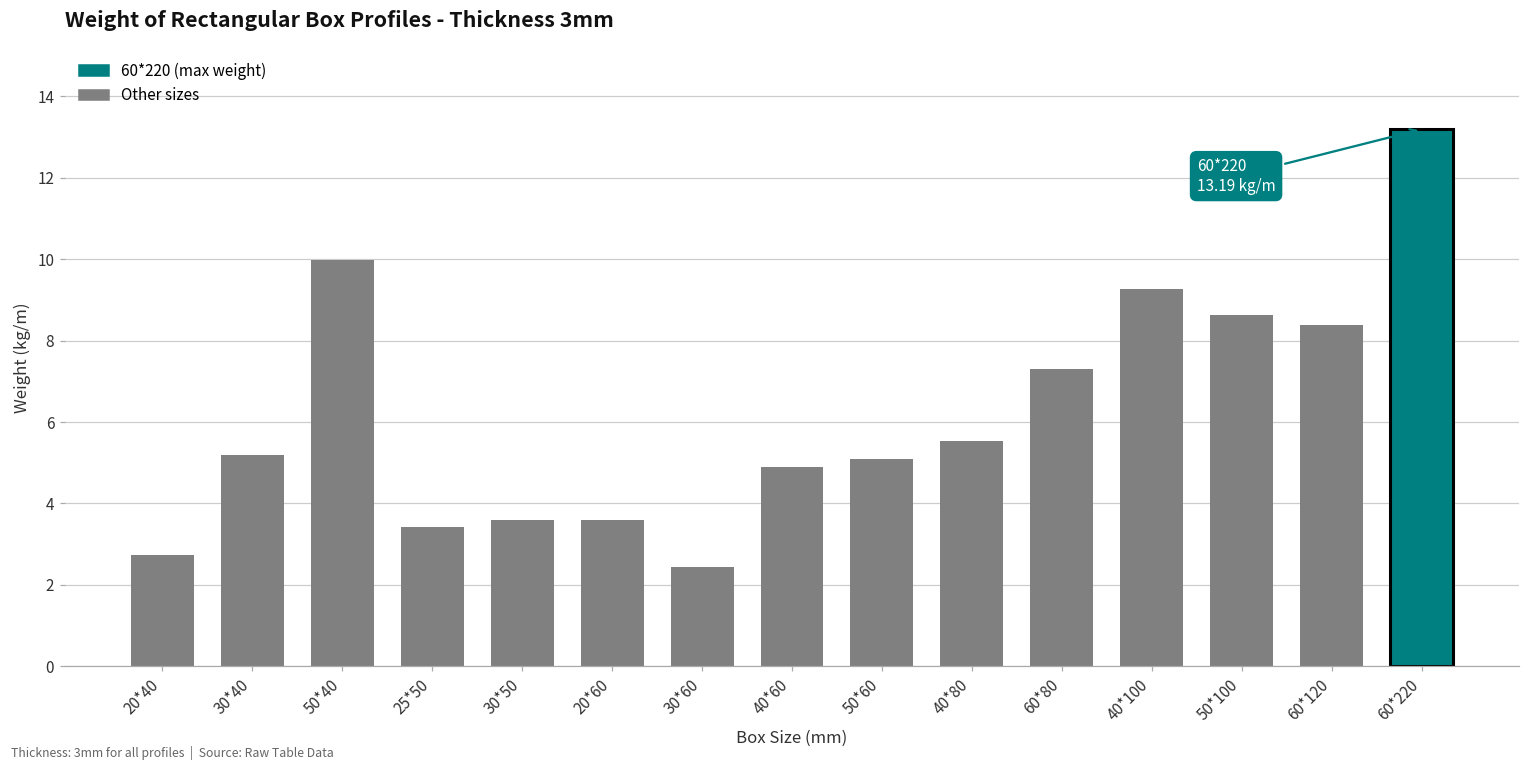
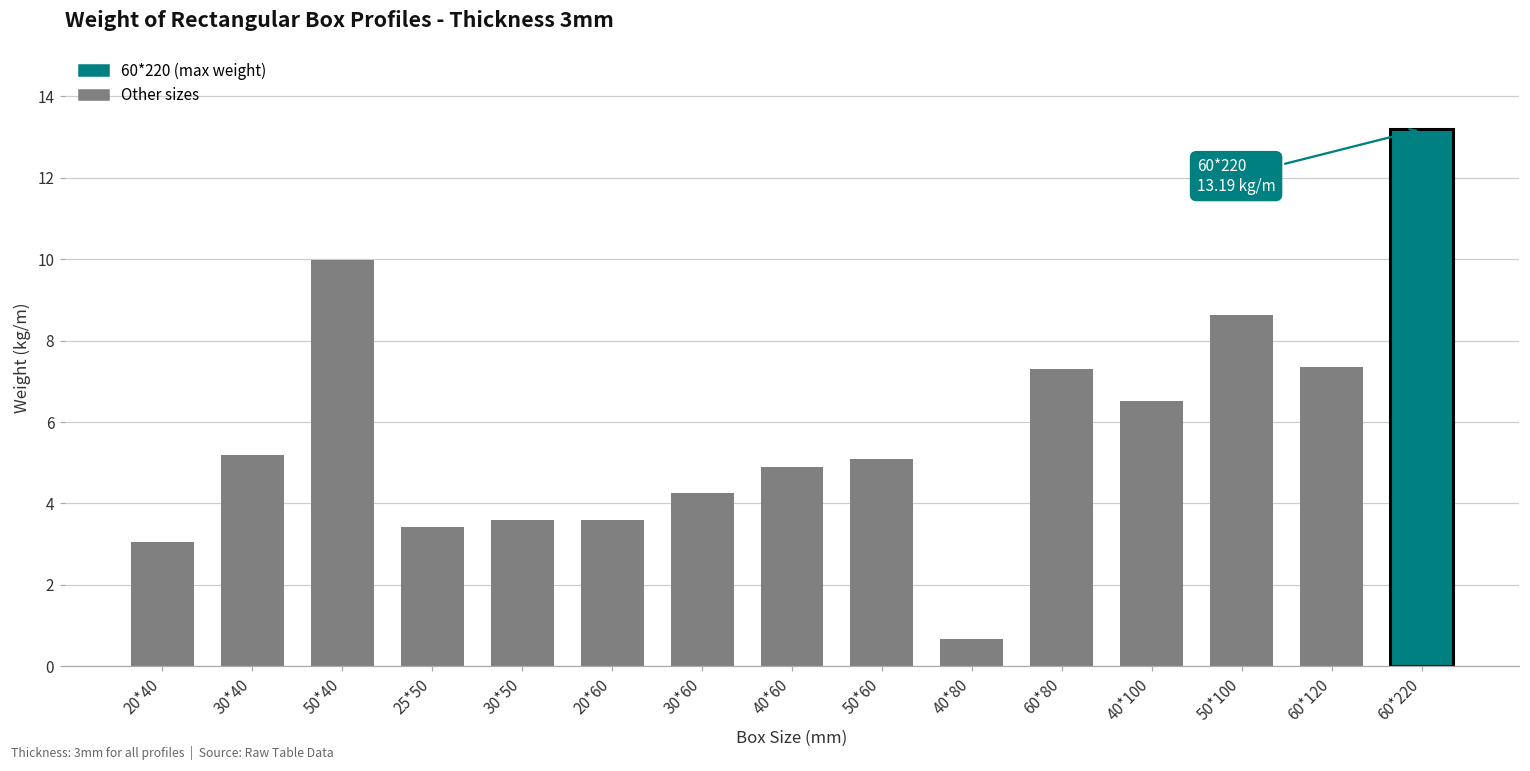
  {
-   "20*40": 2.7,
+   "20*40": 3.1,
    "30*40": 5.2,
    "50*40": 10.0,
    "25*50": 3.4,
    "30*50": 3.6,
    "20*60": 3.6,
-   "30*60": 2.5,
+   "30*60": 4.3,
    "40*60": 4.9,
    "50*60": 5.1,
-   "40*80": 5.5,
+   "40*80": 0.7,
    "60*80": 7.3,
-   "40*100": 9.3,
+   "40*100": 6.5,
    "50*100": 8.6,
-   "60*120": 8.4,
+   "60*120": 7.3,
    "60*220": 13.2
  }
